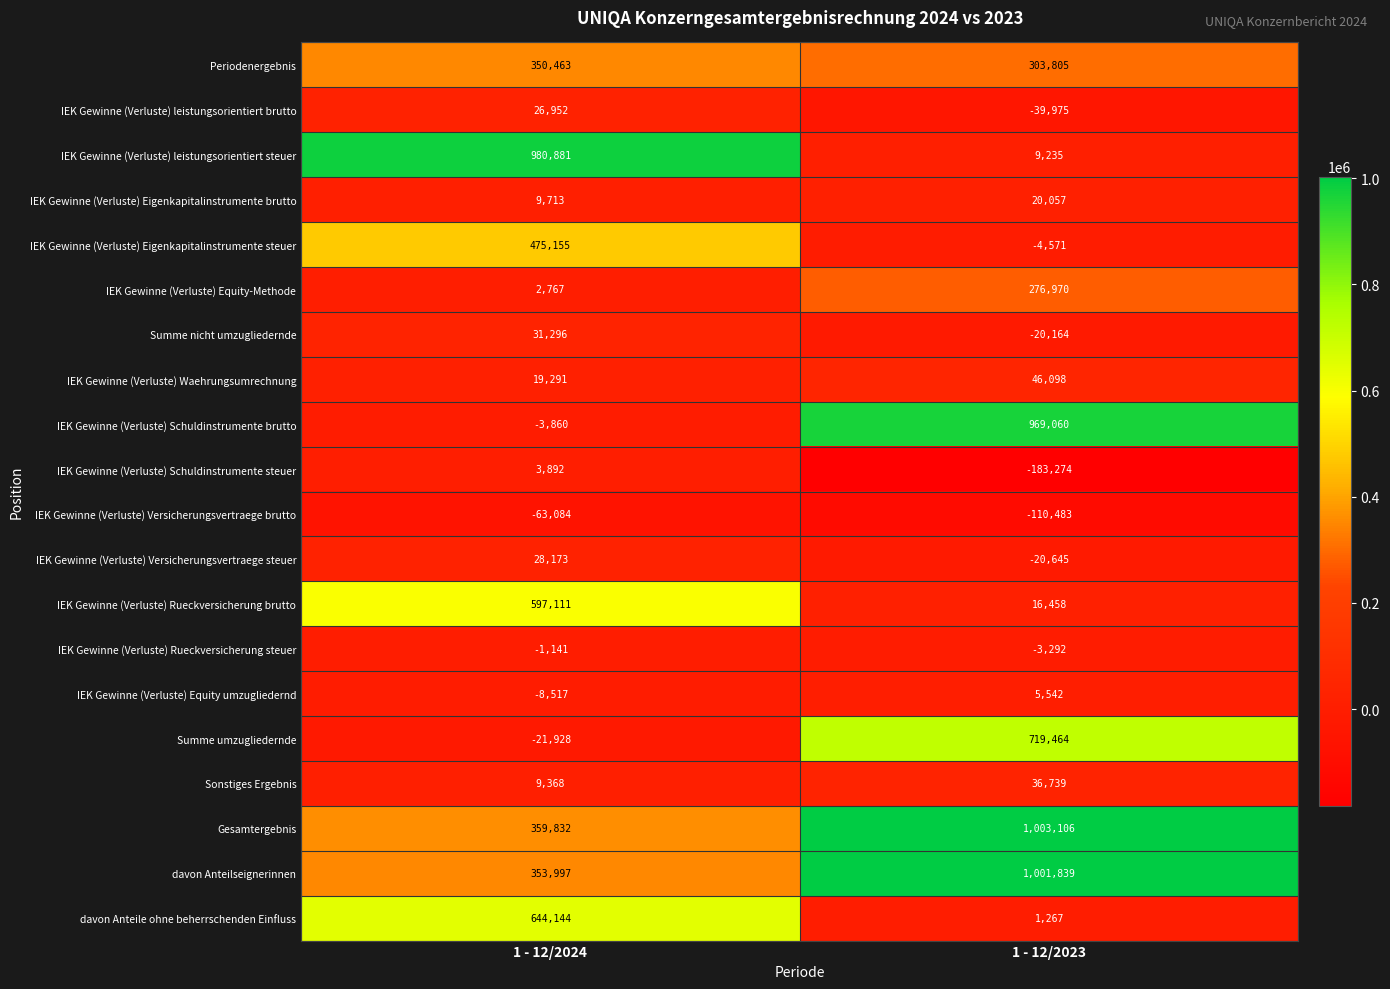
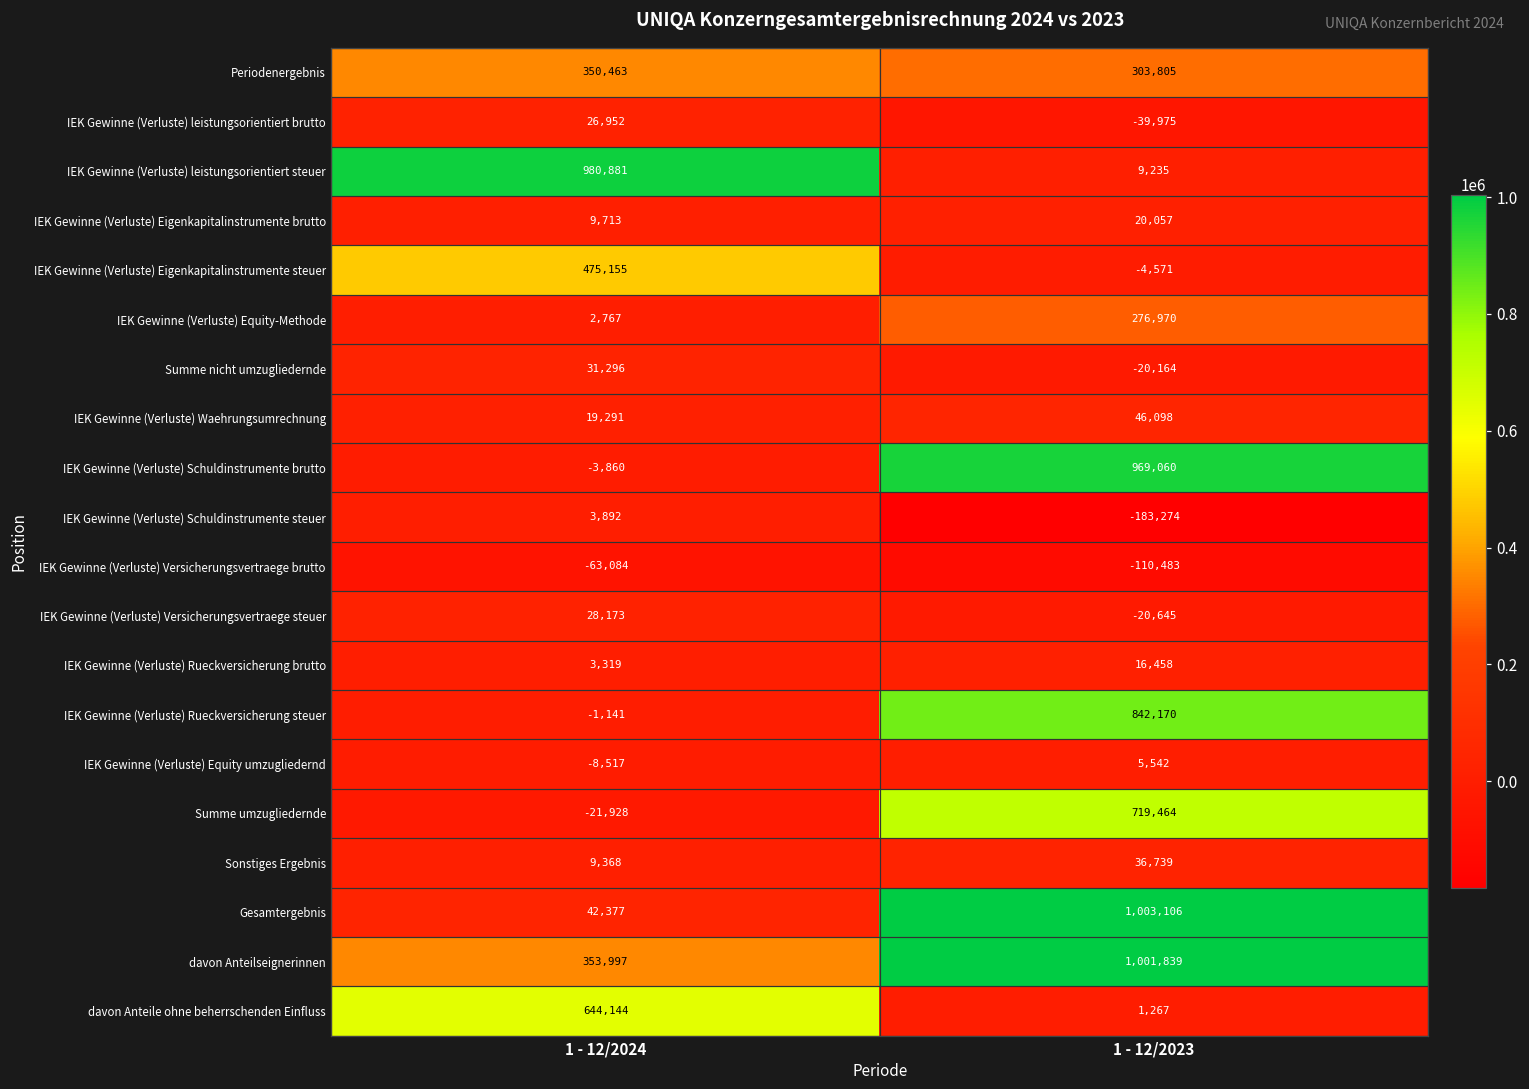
  {
    "Periodenergebnis": {
      "1 - 12/2024": "350,463",
      "1 - 12/2023": "303,805"
    },
    "IEK Gewinne (Verluste) leistungsorientiert brutto": {
      "1 - 12/2024": "26,952",
      "1 - 12/2023": "-39,975"
    },
    "IEK Gewinne (Verluste) leistungsorientiert steuer": {
      "1 - 12/2024": "980,881",
      "1 - 12/2023": "9,235"
    },
    "IEK Gewinne (Verluste) Eigenkapitalinstrumente brutto": {
      "1 - 12/2024": "9,713",
      "1 - 12/2023": "20,057"
    },
    "IEK Gewinne (Verluste) Eigenkapitalinstrumente steuer": {
      "1 - 12/2024": "475,155",
      "1 - 12/2023": "-4,571"
    },
    "IEK Gewinne (Verluste) Equity-Methode": {
      "1 - 12/2024": "2,767",
      "1 - 12/2023": "276,970"
    },
    "Summe nicht umzugliedernde": {
      "1 - 12/2024": "31,296",
      "1 - 12/2023": "-20,164"
    },
    "IEK Gewinne (Verluste) Waehrungsumrechnung": {
      "1 - 12/2024": "19,291",
      "1 - 12/2023": "46,098"
    },
    "IEK Gewinne (Verluste) Schuldinstrumente brutto": {
      "1 - 12/2024": "-3,860",
      "1 - 12/2023": "969,060"
    },
    "IEK Gewinne (Verluste) Schuldinstrumente steuer": {
      "1 - 12/2024": "3,892",
      "1 - 12/2023": "-183,274"
    },
    "IEK Gewinne (Verluste) Versicherungsvertraege brutto": {
      "1 - 12/2024": "-63,084",
      "1 - 12/2023": "-110,483"
    },
    "IEK Gewinne (Verluste) Versicherungsvertraege steuer": {
      "1 - 12/2024": "28,173",
      "1 - 12/2023": "-20,645"
    },
    "IEK Gewinne (Verluste) Rueckversicherung brutto": {
-     "1 - 12/2024": "597,111",
+     "1 - 12/2024": "3,319",
      "1 - 12/2023": "16,458"
    },
    "IEK Gewinne (Verluste) Rueckversicherung steuer": {
      "1 - 12/2024": "-1,141",
-     "1 - 12/2023": "-3,292"
+     "1 - 12/2023": "842,170"
    },
    "IEK Gewinne (Verluste) Equity umzugliedernd": {
      "1 - 12/2024": "-8,517",
      "1 - 12/2023": "5,542"
    },
    "Summe umzugliedernde": {
      "1 - 12/2024": "-21,928",
      "1 - 12/2023": "719,464"
    },
    "Sonstiges Ergebnis": {
      "1 - 12/2024": "9,368",
      "1 - 12/2023": "36,739"
    },
    "Gesamtergebnis": {
-     "1 - 12/2024": "359,832",
+     "1 - 12/2024": "42,377",
      "1 - 12/2023": "1,003,106"
    },
    "davon Anteilseignerinnen": {
      "1 - 12/2024": "353,997",
      "1 - 12/2023": "1,001,839"
    },
    "davon Anteile ohne beherrschenden Einfluss": {
      "1 - 12/2024": "644,144",
      "1 - 12/2023": "1,267"
    }
  }
